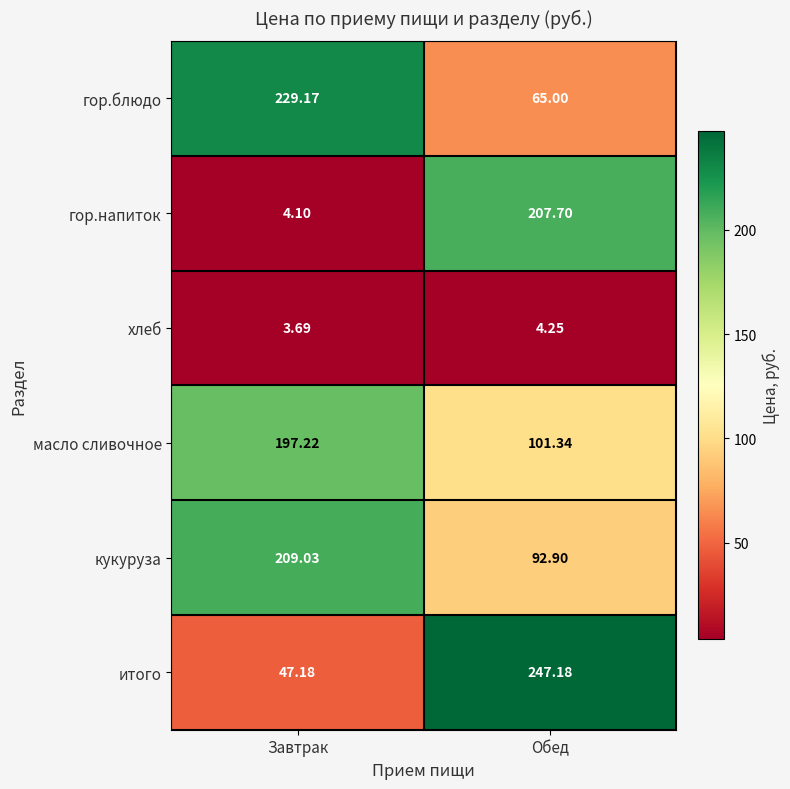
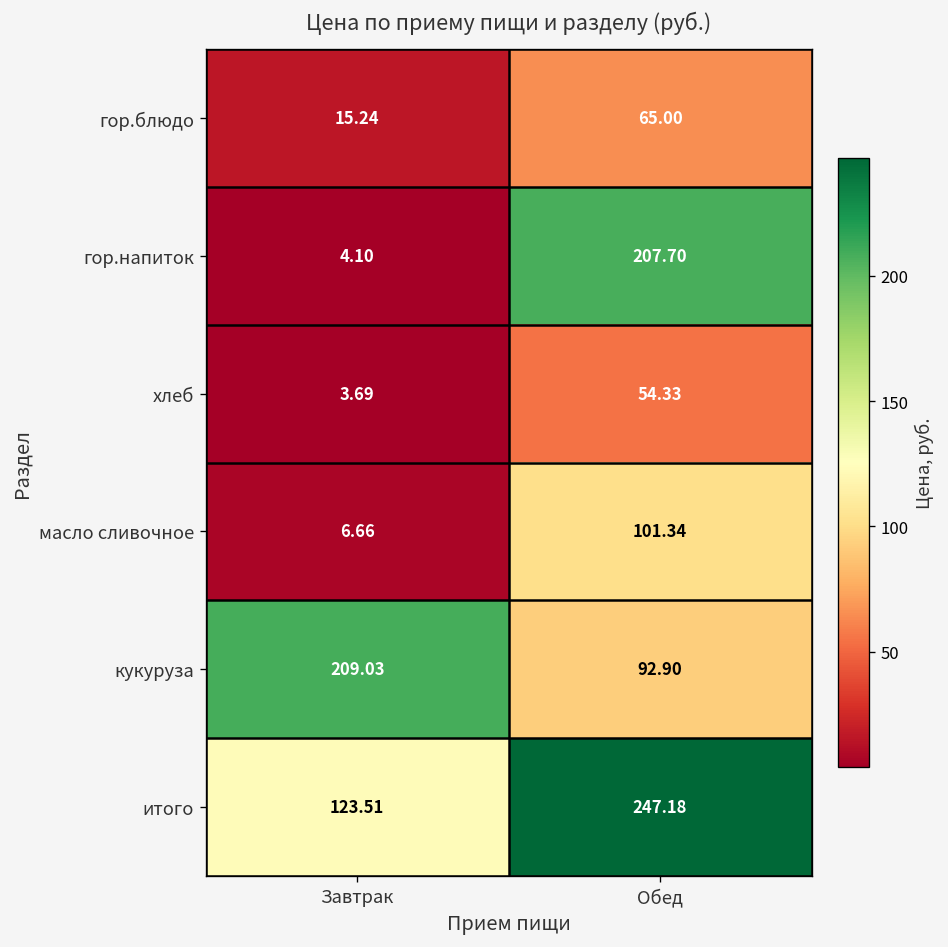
  {
    "гор.блюдо": {
-     "Завтрак": 229.17,
+     "Завтрак": 15.24,
      "Обед": 65.00
    },
    "гор.напиток": {
      "Завтрак": 4.10,
      "Обед": 207.70
    },
    "хлеб": {
      "Завтрак": 3.69,
-     "Обед": 4.25
+     "Обед": 54.33
    },
    "масло сливочное": {
-     "Завтрак": 197.22,
+     "Завтрак": 6.66,
      "Обед": 101.34
    },
    "кукуруза": {
      "Завтрак": 209.03,
      "Обед": 92.90
    },
    "итого": {
-     "Завтрак": 47.18,
+     "Завтрак": 123.51,
      "Обед": 247.18
    }
  }
